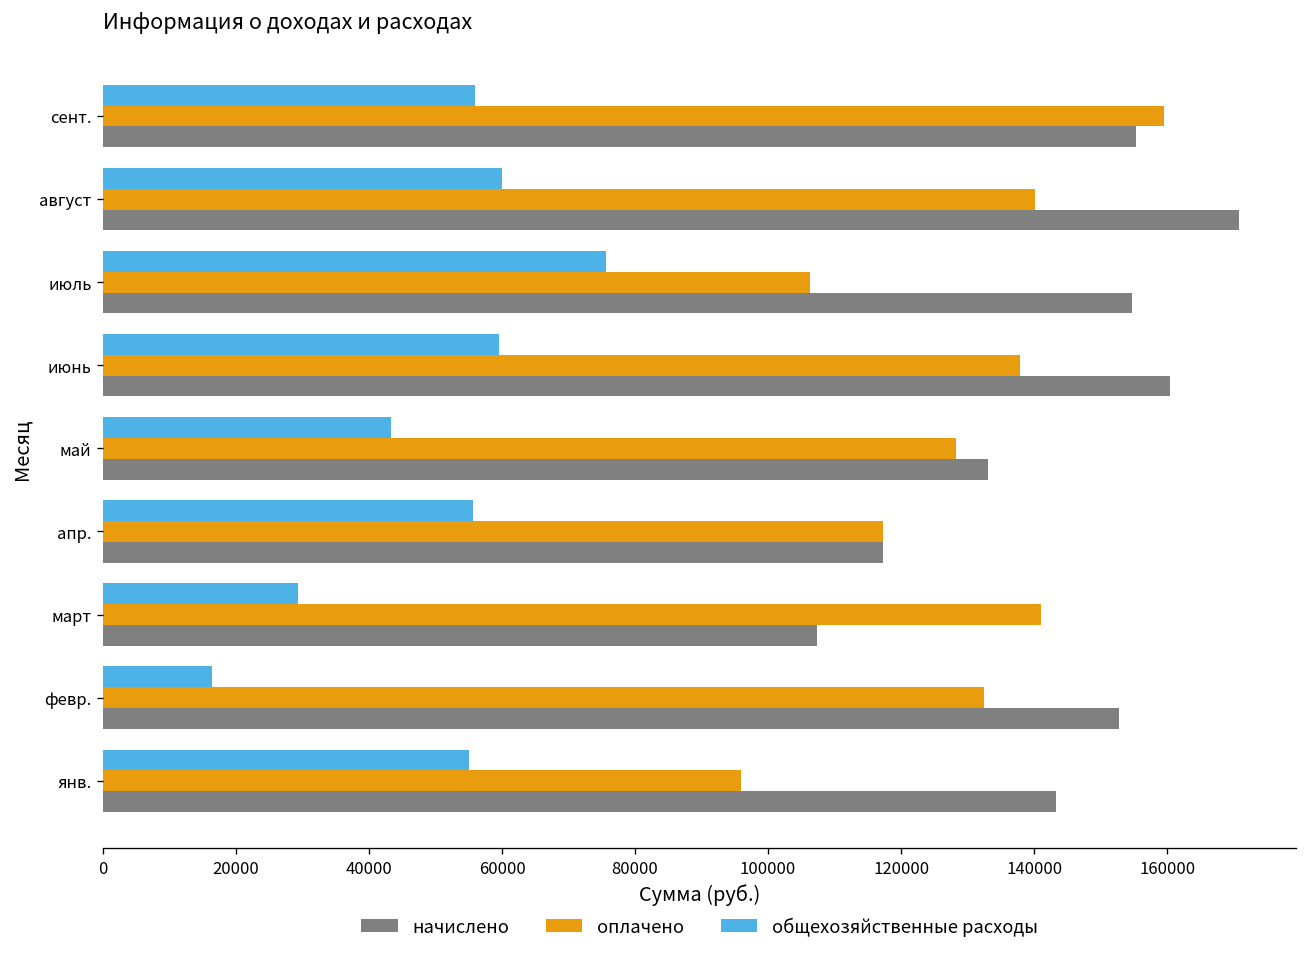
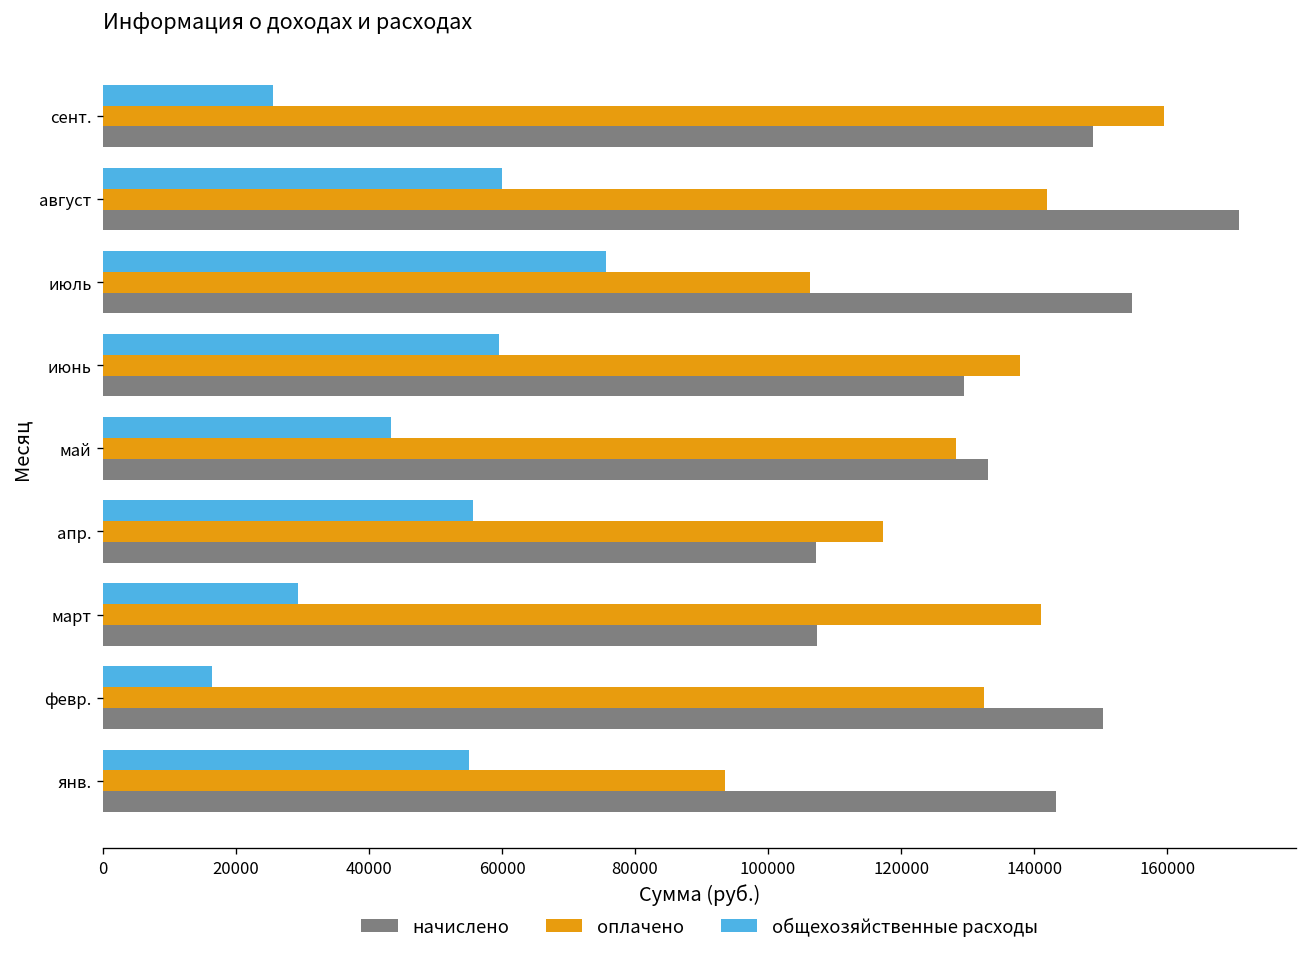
  {
    "начислено": {
-     "сент.": 155000,
+     "сент.": 149000,
      "август": 171000,
      "июль": 155000,
-     "июнь": 160000,
+     "июнь": 129000,
      "май": 133000,
-     "апр.": 117000,
+     "апр.": 107000,
      "март": 107000,
-     "февр.": 153000,
+     "февр.": 150000,
      "янв.": 143000
    },
    "оплачено": {
      "сент.": 160000,
-     "август": 140000,
+     "август": 142000,
      "июль": 106000,
      "июнь": 138000,
      "май": 128000,
      "апр.": 117000,
      "март": 141000,
      "февр.": 133000,
-     "янв.": 96000
+     "янв.": 94000
    },
    "общехозяйственные расходы": {
-     "сент.": 56000,
+     "сент.": 26000,
      "август": 60000,
      "июль": 76000,
      "июнь": 59000,
      "май": 43000,
      "апр.": 56000,
      "март": 29000,
      "февр.": 16000,
      "янв.": 55000
    }
  }
